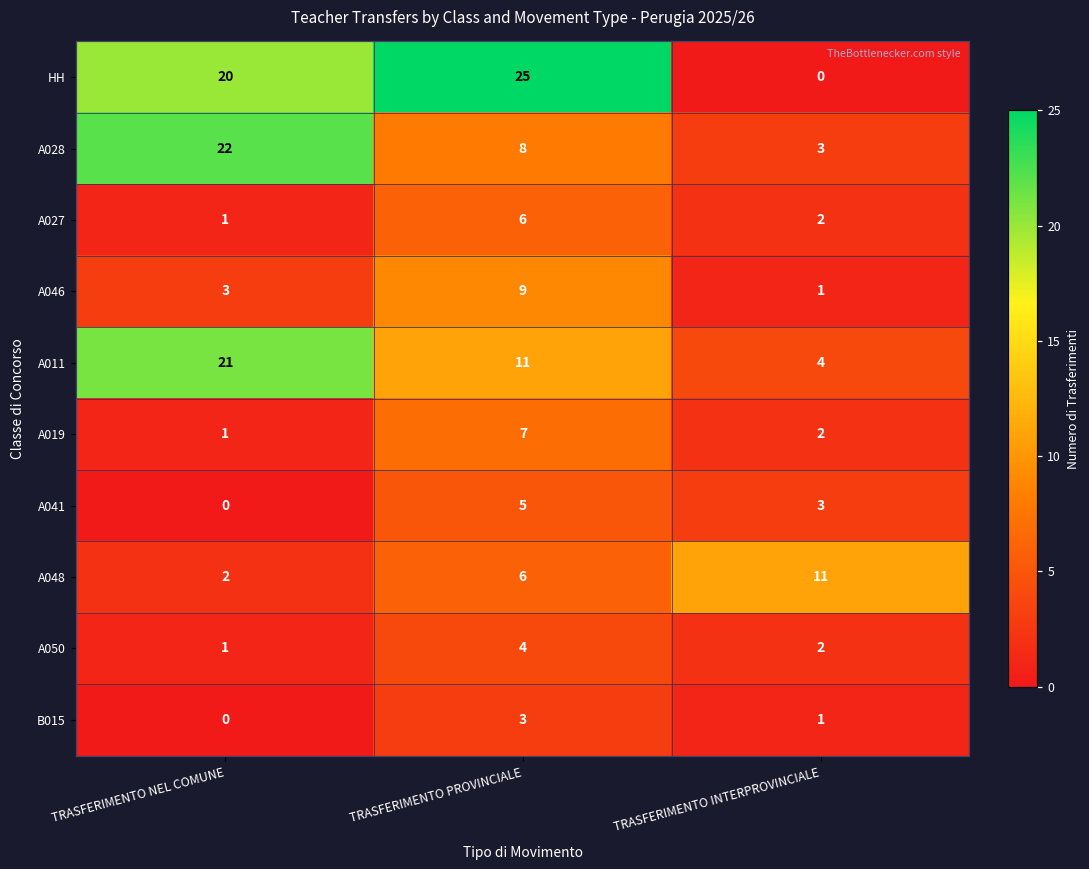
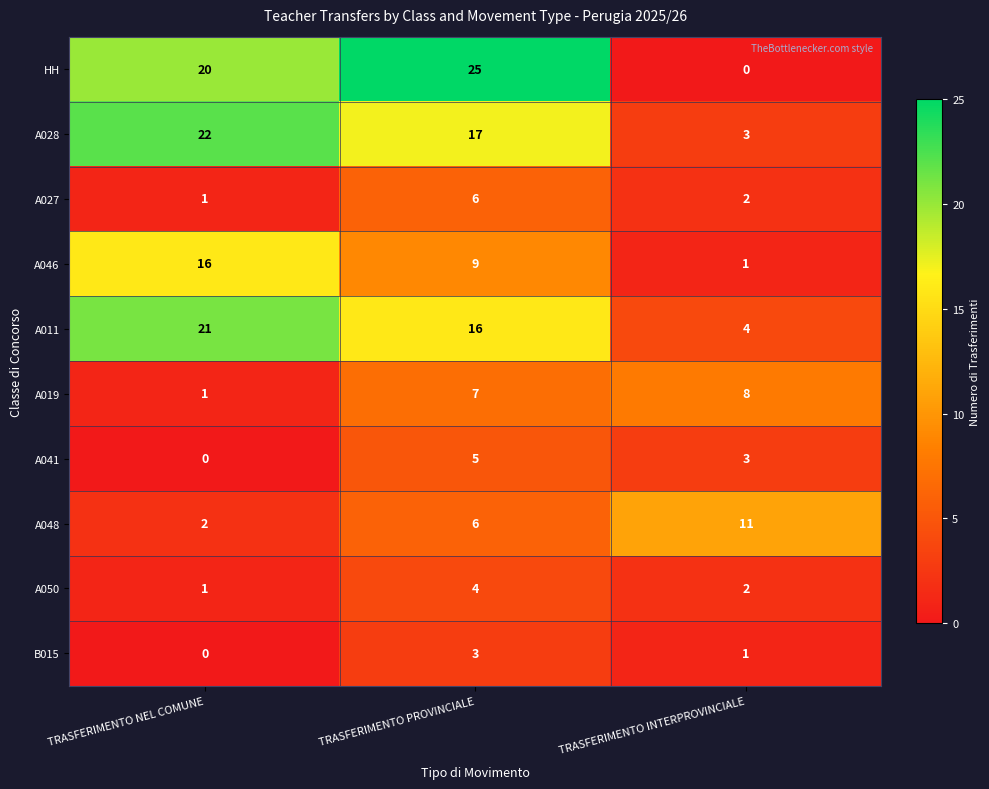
  {
    "HH": {
      "TRASFERIMENTO NEL COMUNE": 20,
      "TRASFERIMENTO PROVINCIALE": 25
    },
    "A028": {
      "TRASFERIMENTO NEL COMUNE": 22,
-     "TRASFERIMENTO PROVINCIALE": 8,
+     "TRASFERIMENTO PROVINCIALE": 17,
      "TRASFERIMENTO INTERPROVINCIALE": 3
    },
    "A027": {
      "TRASFERIMENTO NEL COMUNE": 1,
      "TRASFERIMENTO PROVINCIALE": 6,
      "TRASFERIMENTO INTERPROVINCIALE": 2
    },
    "A046": {
-     "TRASFERIMENTO NEL COMUNE": 3,
+     "TRASFERIMENTO NEL COMUNE": 16,
      "TRASFERIMENTO PROVINCIALE": 9,
      "TRASFERIMENTO INTERPROVINCIALE": 1
    },
    "A011": {
      "TRASFERIMENTO NEL COMUNE": 21,
-     "TRASFERIMENTO PROVINCIALE": 11,
+     "TRASFERIMENTO PROVINCIALE": 16,
      "TRASFERIMENTO INTERPROVINCIALE": 4
    },
    "A019": {
      "TRASFERIMENTO NEL COMUNE": 1,
      "TRASFERIMENTO PROVINCIALE": 7,
-     "TRASFERIMENTO INTERPROVINCIALE": 2
+     "TRASFERIMENTO INTERPROVINCIALE": 8
    },
    "A041": {
      "TRASFERIMENTO NEL COMUNE": 0,
      "TRASFERIMENTO PROVINCIALE": 5,
      "TRASFERIMENTO INTERPROVINCIALE": 3
    },
    "A048": {
      "TRASFERIMENTO NEL COMUNE": 2,
      "TRASFERIMENTO PROVINCIALE": 6,
      "TRASFERIMENTO INTERPROVINCIALE": 11
    },
    "A050": {
      "TRASFERIMENTO NEL COMUNE": 1,
      "TRASFERIMENTO PROVINCIALE": 4,
      "TRASFERIMENTO INTERPROVINCIALE": 2
    },
    "B015": {
      "TRASFERIMENTO NEL COMUNE": 0,
      "TRASFERIMENTO PROVINCIALE": 3,
      "TRASFERIMENTO INTERPROVINCIALE": 1
    }
  }
